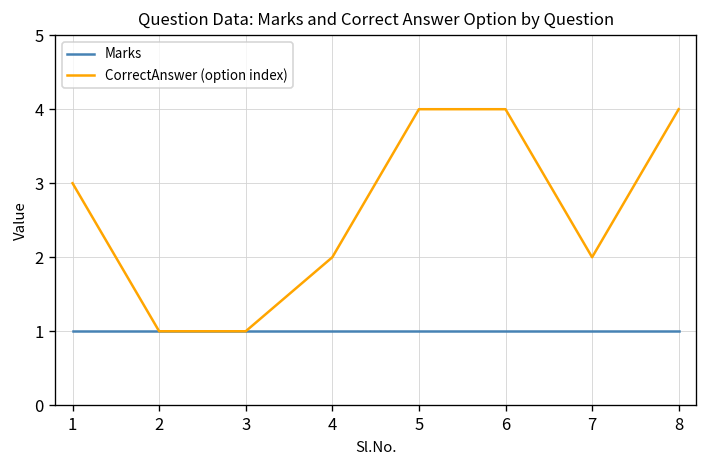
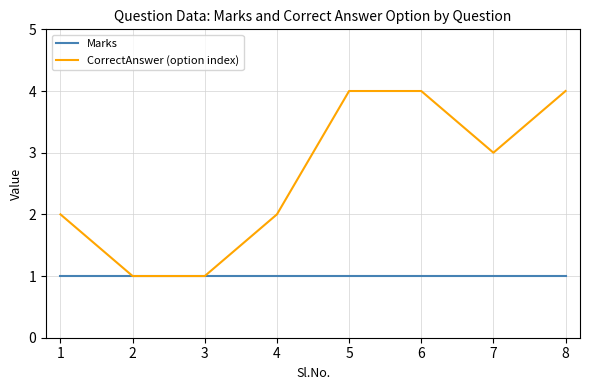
  {
    "Marks": {
      "1": 1,
      "4": 1,
      "5": 1,
      "6": 1,
      "7": 1,
      "8": 1
    },
    "CorrectAnswer (option index)": {
-     "1": 3,
+     "1": 2,
      "4": 2,
      "5": 4,
      "6": 4,
-     "7": 2,
+     "7": 3,
      "8": 4
    }
  }
